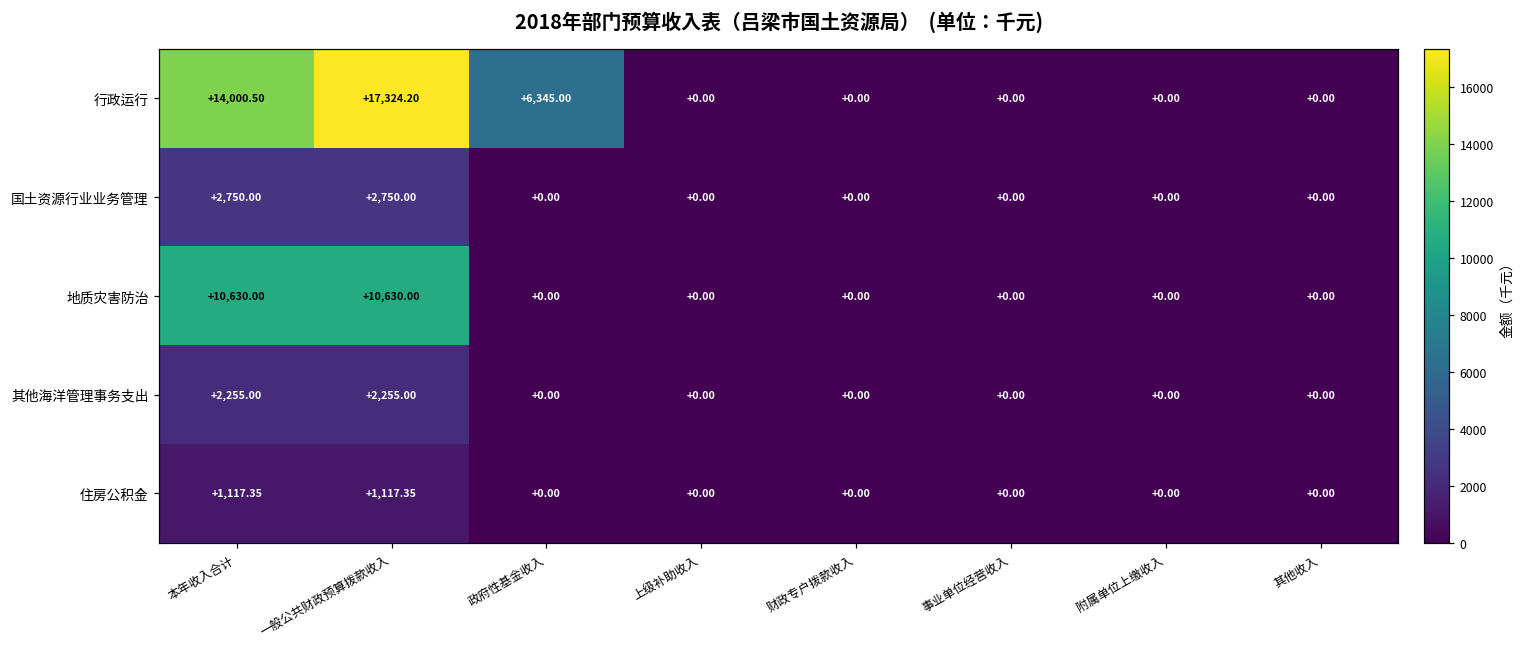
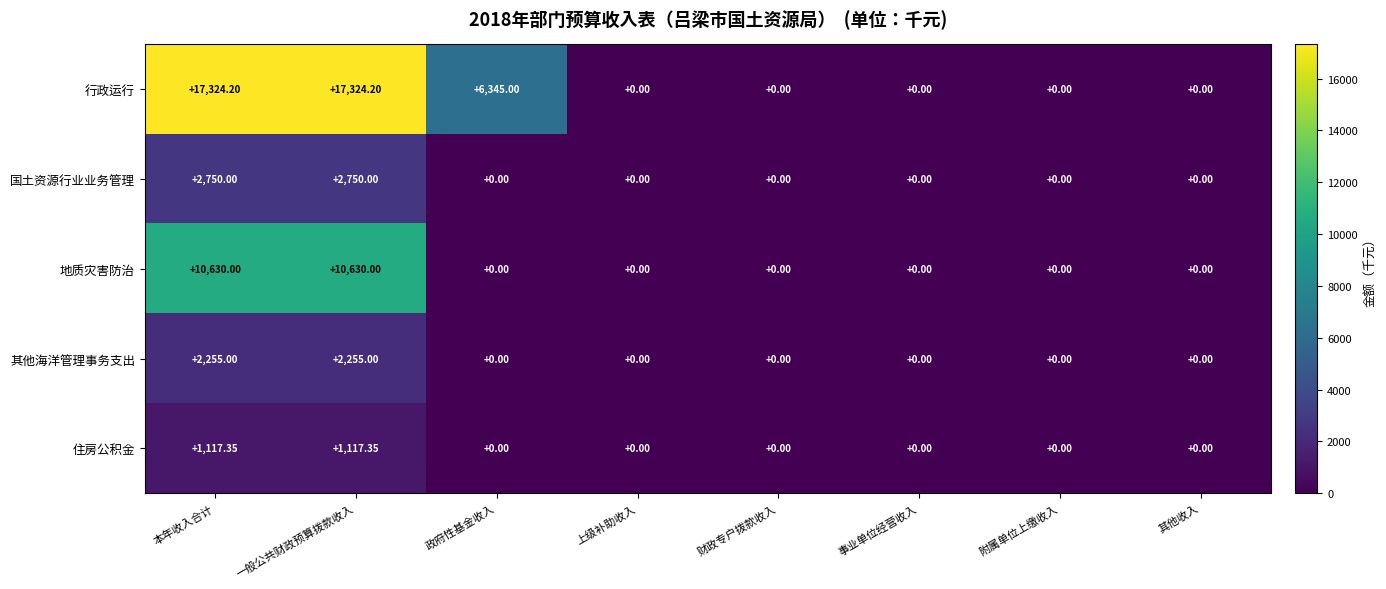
  {
    "行政运行": {
-     "本年收入合计": "+14,000.50",
+     "本年收入合计": "+17,324.20",
      "一般公共财政预算拨款收入": "+17,324.20",
      "政府性基金收入": "+6,345.00",
      "上级补助收入": "+0.00",
      "财政专户拨款收入": "+0.00",
      "事业单位经营收入": "+0.00",
      "附属单位上缴收入": "+0.00",
      "其他收入": "+0.00"
    },
    "国土资源行业业务管理": {
      "本年收入合计": "+2,750.00",
      "一般公共财政预算拨款收入": "+2,750.00",
      "政府性基金收入": "+0.00",
      "上级补助收入": "+0.00",
      "财政专户拨款收入": "+0.00",
      "事业单位经营收入": "+0.00",
      "附属单位上缴收入": "+0.00",
      "其他收入": "+0.00"
    },
    "地质灾害防治": {
      "本年收入合计": "+10,630.00",
      "一般公共财政预算拨款收入": "+10,630.00",
      "政府性基金收入": "+0.00",
      "上级补助收入": "+0.00",
      "财政专户拨款收入": "+0.00",
      "事业单位经营收入": "+0.00",
      "附属单位上缴收入": "+0.00",
      "其他收入": "+0.00"
    },
    "其他海洋管理事务支出": {
      "本年收入合计": "+2,255.00",
      "一般公共财政预算拨款收入": "+2,255.00",
      "政府性基金收入": "+0.00",
      "上级补助收入": "+0.00",
      "财政专户拨款收入": "+0.00",
      "事业单位经营收入": "+0.00",
      "附属单位上缴收入": "+0.00",
      "其他收入": "+0.00"
    },
    "住房公积金": {
      "本年收入合计": "+1,117.35",
      "一般公共财政预算拨款收入": "+1,117.35",
      "政府性基金收入": "+0.00",
      "上级补助收入": "+0.00",
      "财政专户拨款收入": "+0.00",
      "事业单位经营收入": "+0.00",
      "附属单位上缴收入": "+0.00",
      "其他收入": "+0.00"
    }
  }
